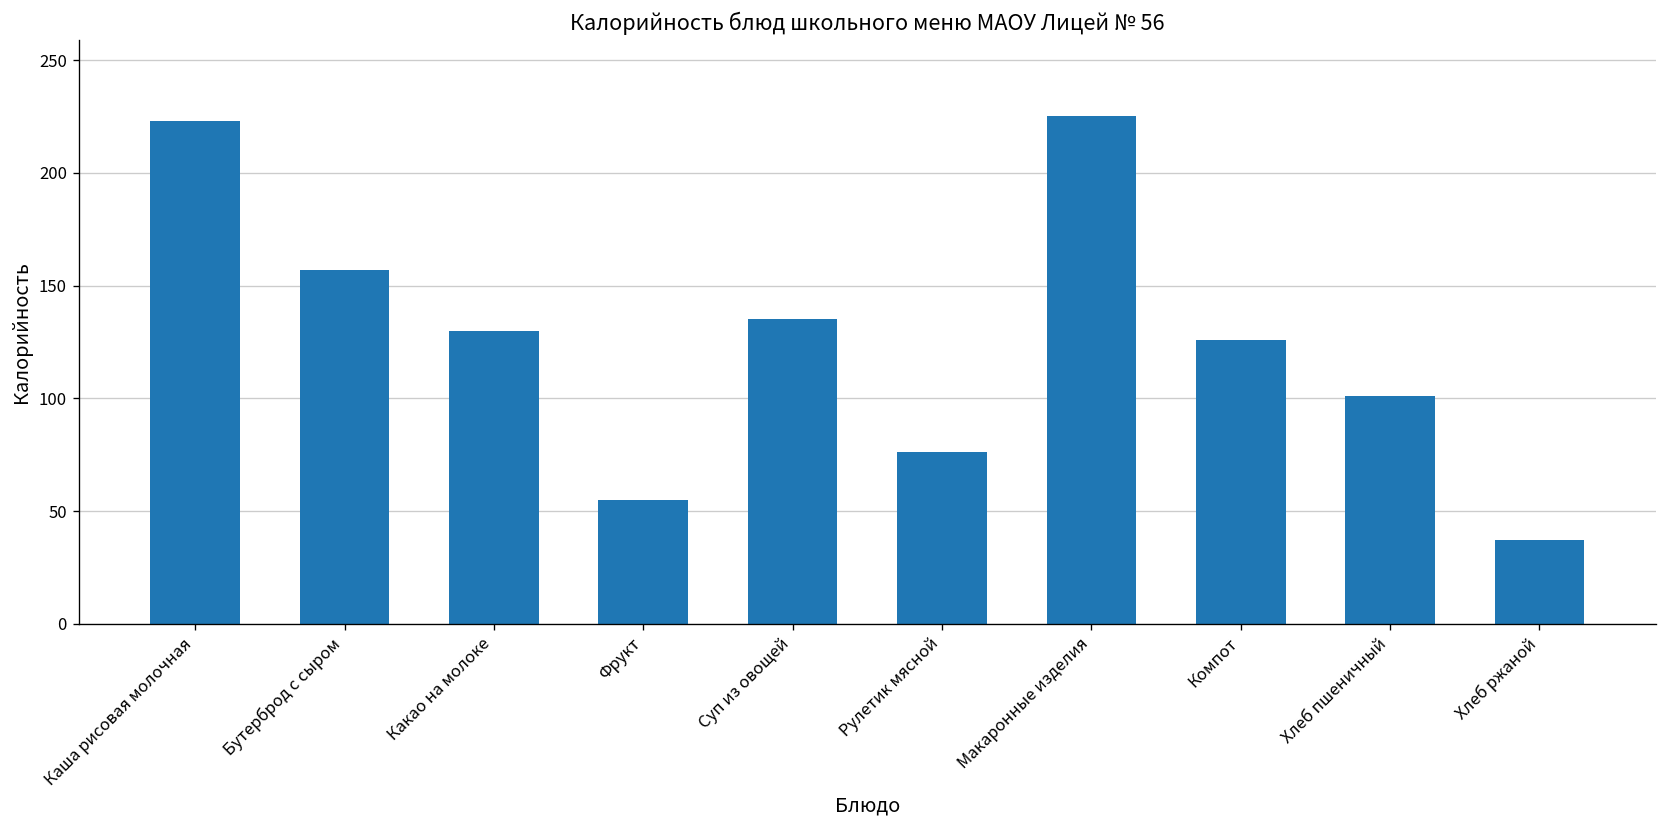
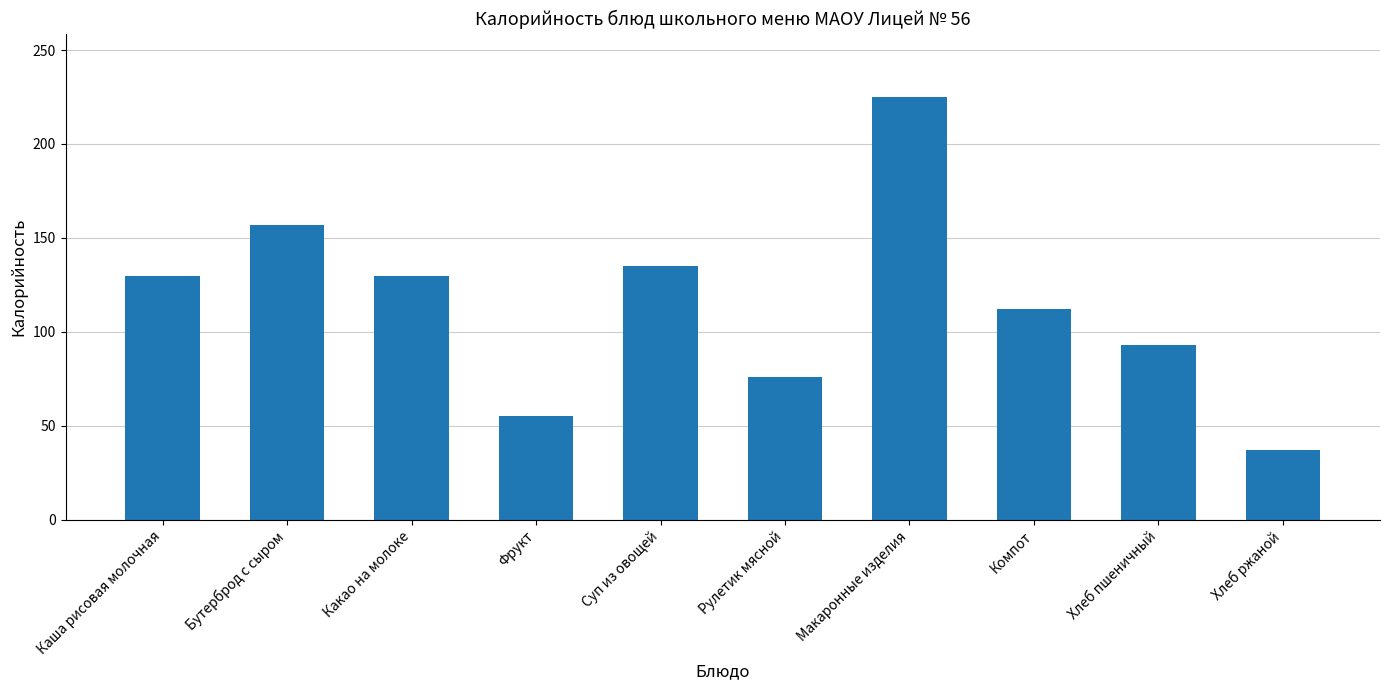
  {
-   "Каша рисовая молочная": 223,
+   "Каша рисовая молочная": 130,
    "Бутерброд с сыром": 157,
    "Какао на молоке": 130,
    "Фрукт": 55,
    "Суп из овощей": 135,
    "Рулетик мясной": 76,
    "Макаронные изделия": 225,
-   "Компот": 126,
-   "Хлеб пшеничный": 101,
+   "Компот": 112,
+   "Хлеб пшеничный": 93,
    "Хлеб ржаной": 37
  }
